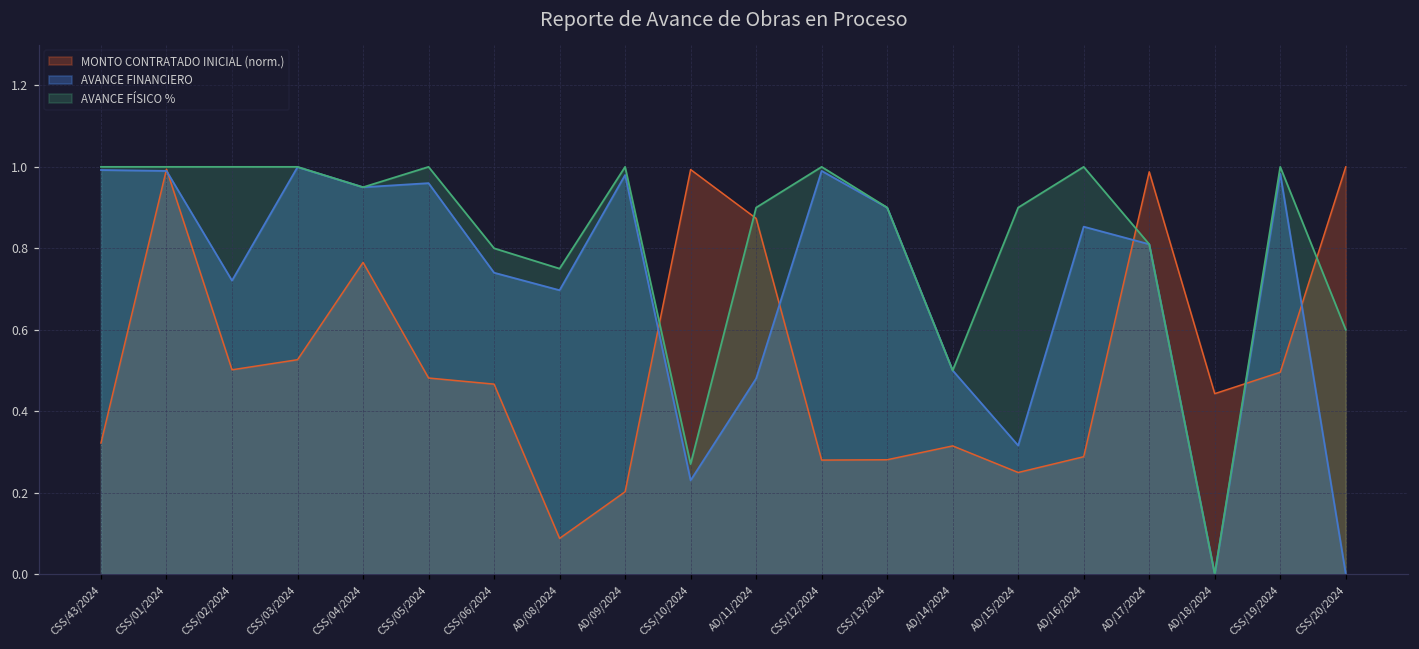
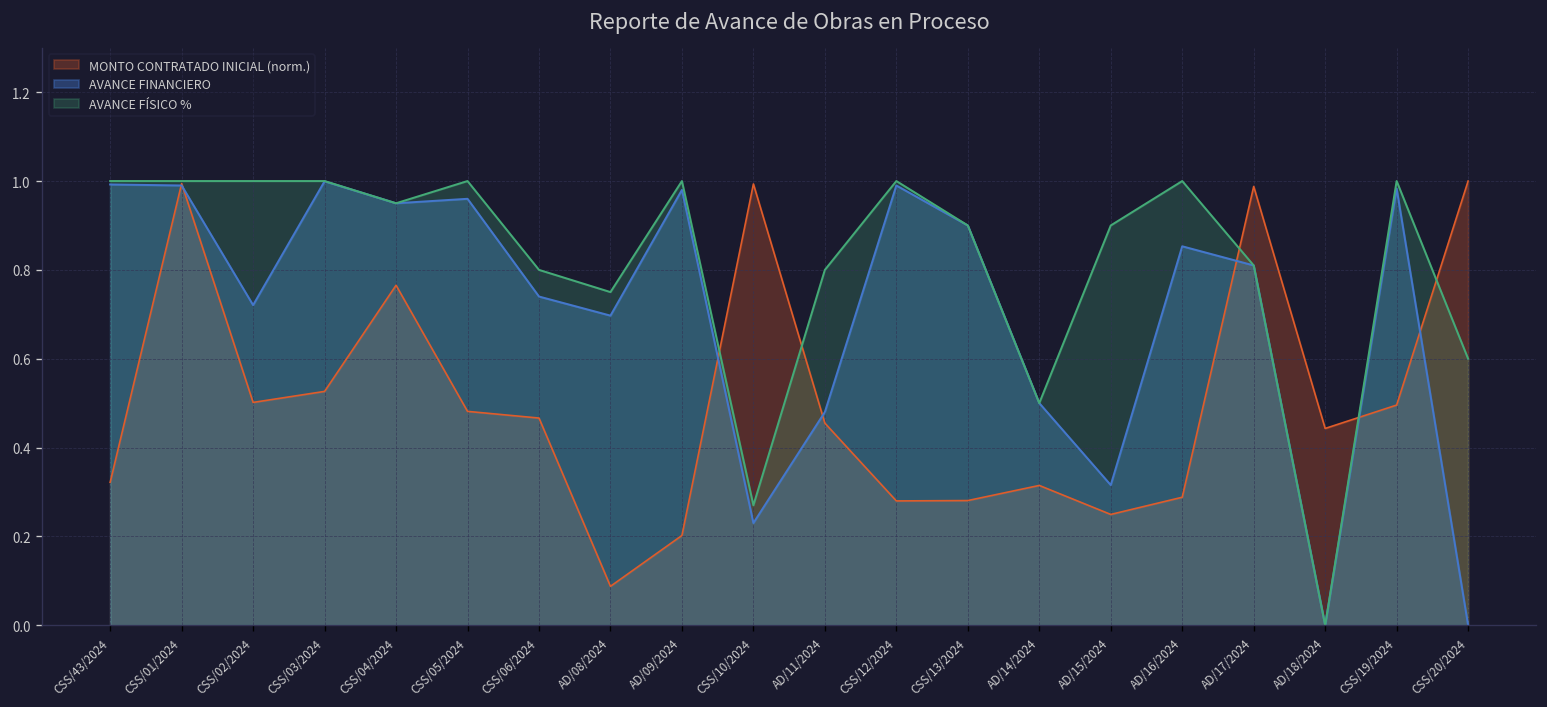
  {
    "MONTO CONTRATADO INICIAL (norm.)": {
      "CSS/43/2024": 0.32,
      "CSS/02/2024": 0.50,
      "CSS/03/2024": 0.53,
      "CSS/04/2024": 0.77,
      "CSS/05/2024": 0.48,
      "CSS/06/2024": 0.47,
      "AD/08/2024": 0.09,
      "AD/09/2024": 0.20,
      "CSS/10/2024": 0.99,
-     "AD/11/2024": 0.87,
+     "AD/11/2024": 0.45,
      "CSS/12/2024": 0.28,
      "CSS/13/2024": 0.28,
      "AD/14/2024": 0.31,
      "AD/15/2024": 0.25,
      "AD/16/2024": 0.29,
      "AD/17/2024": 0.99,
      "AD/18/2024": 0.44,
      "CSS/19/2024": 0.50,
      "CSS/20/2024": 1.00
    },
    "AVANCE FINANCIERO": {
      "CSS/43/2024": 0.99,
      "CSS/02/2024": 0.72,
      "CSS/05/2024": 0.96,
      "CSS/06/2024": 0.74,
      "AD/08/2024": 0.70,
      "AD/09/2024": 0.98,
      "CSS/10/2024": 0.23,
      "AD/11/2024": 0.48,
      "CSS/12/2024": 0.99,
      "AD/15/2024": 0.32,
      "AD/16/2024": 0.85,
      "CSS/19/2024": 0.98,
      "CSS/20/2024": 0.00
    },
    "AVANCE FÍSICO %": {
      "CSS/43/2024": 1.0,
      "CSS/02/2024": 1.0,
      "CSS/05/2024": 1.0,
      "CSS/06/2024": 0.8,
      "AD/08/2024": 0.75,
      "AD/09/2024": 1.0,
      "CSS/10/2024": 0.27,
-     "AD/11/2024": 0.9,
+     "AD/11/2024": 0.8,
      "CSS/12/2024": 1.0,
      "AD/15/2024": 0.9,
      "AD/16/2024": 1.0,
      "CSS/19/2024": 1.0,
      "CSS/20/2024": 0.6
    }
  }
